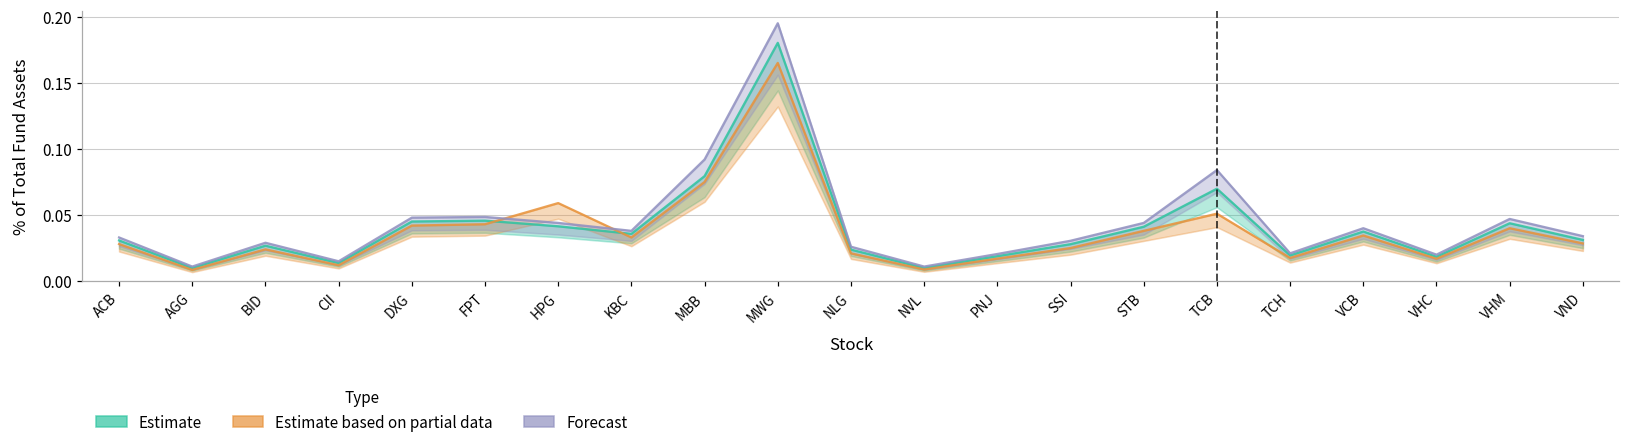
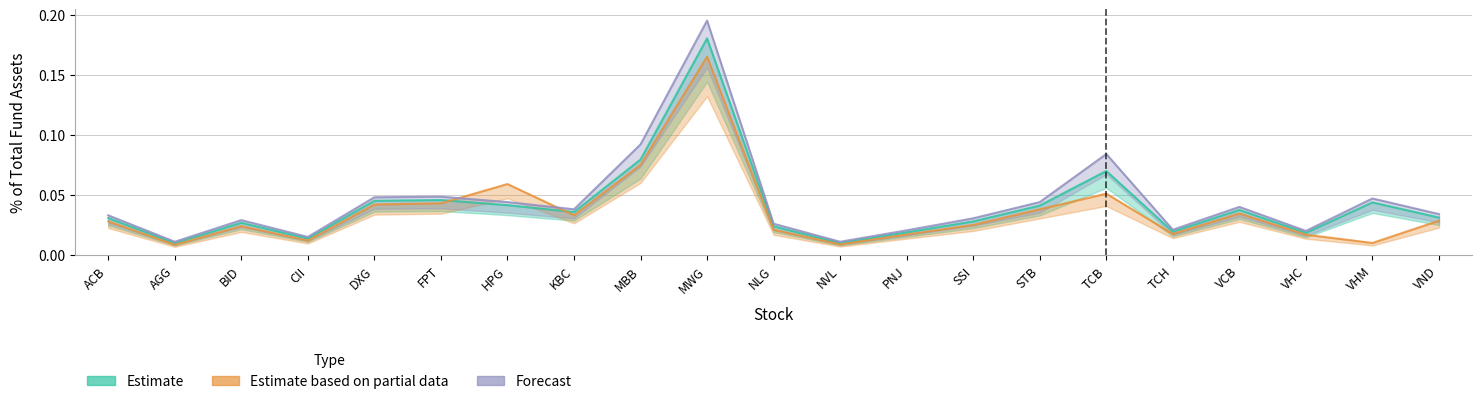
  {
    "Estimate": {
      "ACB": 0.03,
      "BID": 0.027,
      "DXG": 0.045,
      "FPT": 0.046,
      "HPG": 0.04,
      "KBC": 0.036,
      "MBB": 0.08,
      "MWG": 0.18,
      "NLG": 0.024,
      "SSI": 0.03,
      "STB": 0.04,
      "TCB": 0.07,
      "VCB": 0.037,
      "VHM": 0.044,
      "VND": 0.03
    },
    "Estimate based on partial data": {
      "ACB": 0.03,
      "BID": 0.024,
      "DXG": 0.04,
      "FPT": 0.043,
      "HPG": 0.06,
      "KBC": 0.033,
      "MBB": 0.075,
      "MWG": 0.165,
      "NLG": 0.02,
      "SSI": 0.025,
      "STB": 0.04,
      "TCB": 0.05,
      "VCB": 0.035,
-     "VHM": 0.04,
+     "VHM": 0.01,
      "VND": 0.03
    },
    "Forecast": {
      "ACB": 0.033,
      "BID": 0.03,
      "DXG": 0.05,
      "FPT": 0.05,
      "HPG": 0.044,
      "KBC": 0.04,
      "MBB": 0.09,
      "MWG": 0.195,
      "NLG": 0.026,
      "SSI": 0.03,
      "STB": 0.044,
      "TCB": 0.084,
      "VCB": 0.04,
      "VHM": 0.047,
      "VND": 0.034
    }
  }
